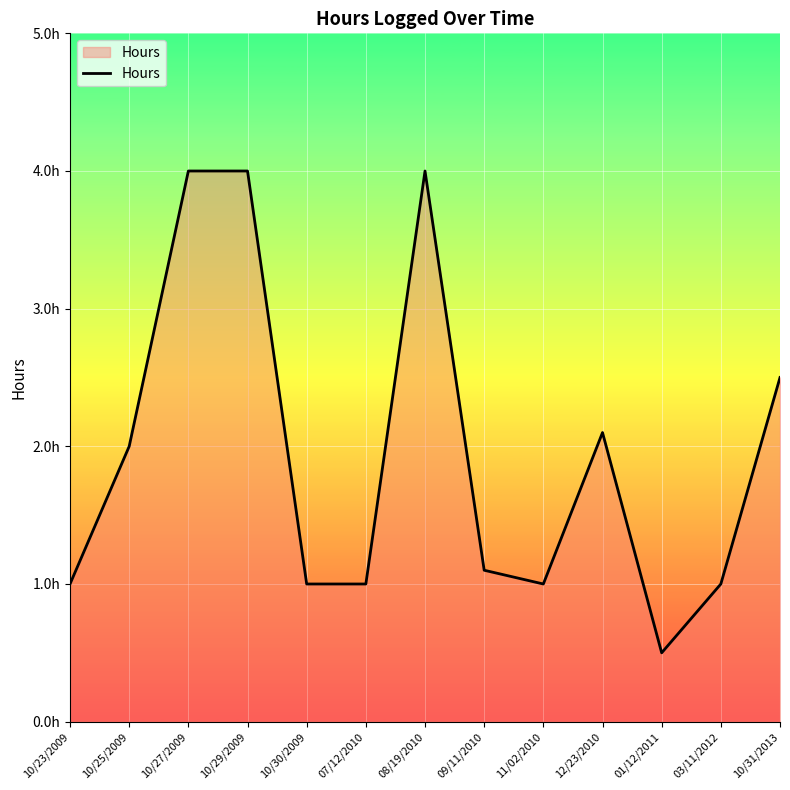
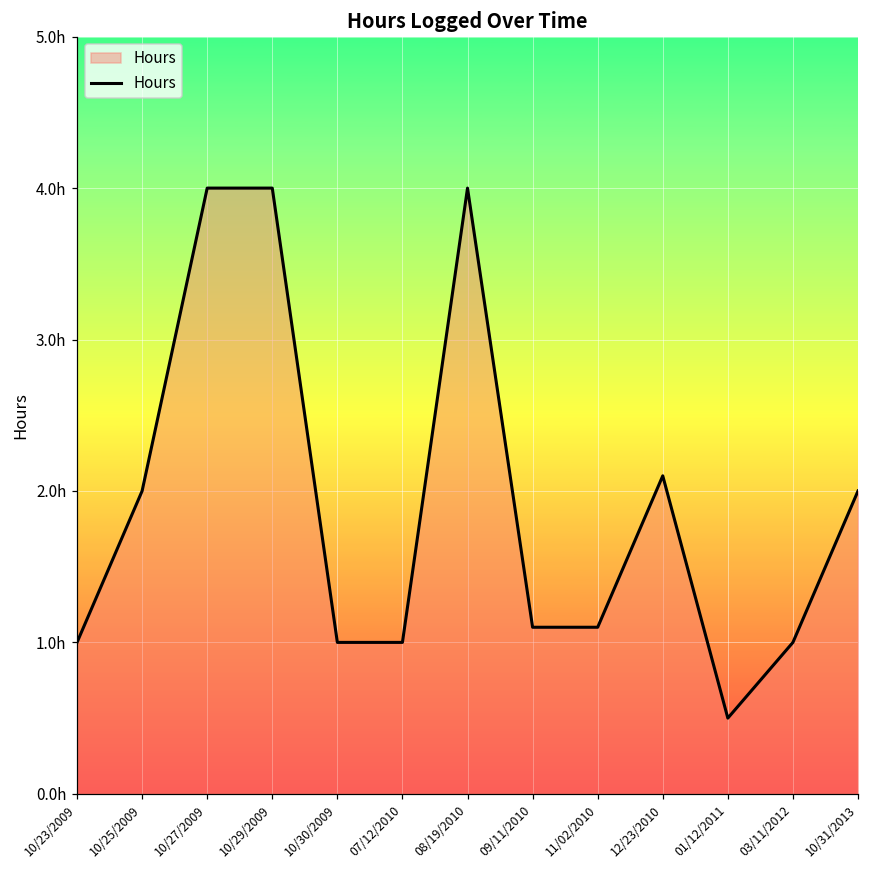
  {
    "10/23/2009": "1.0h",
    "10/25/2009": "2.0h",
    "10/27/2009": "4.0h",
    "10/29/2009": "4.0h",
    "10/30/2009": "1.0h",
    "07/12/2010": "1.0h",
    "08/19/2010": "4.0h",
    "09/11/2010": "1.1h",
-   "11/02/2010": "1.0h",
+   "11/02/2010": "1.1h",
    "12/23/2010": "2.1h",
    "01/12/2011": "0.5h",
    "03/11/2012": "1.0h",
-   "10/31/2013": "2.5h"
+   "10/31/2013": "2.0h"
  }
